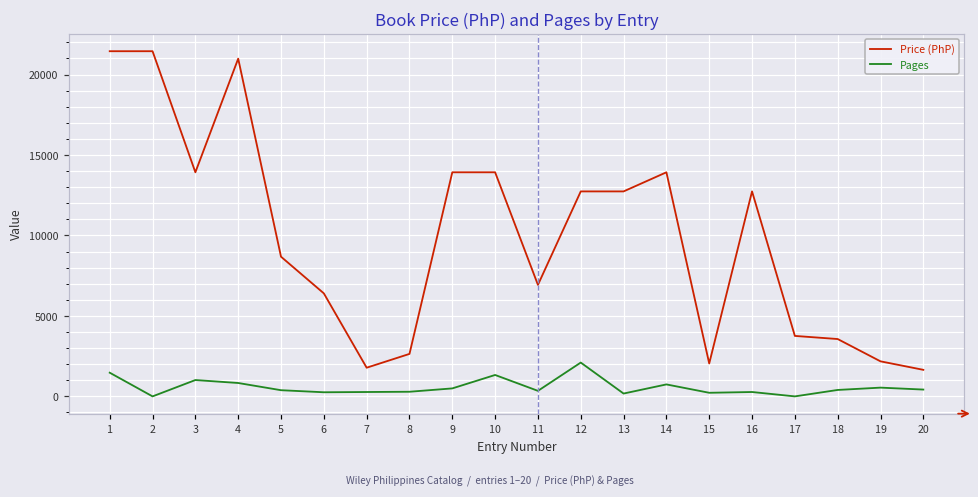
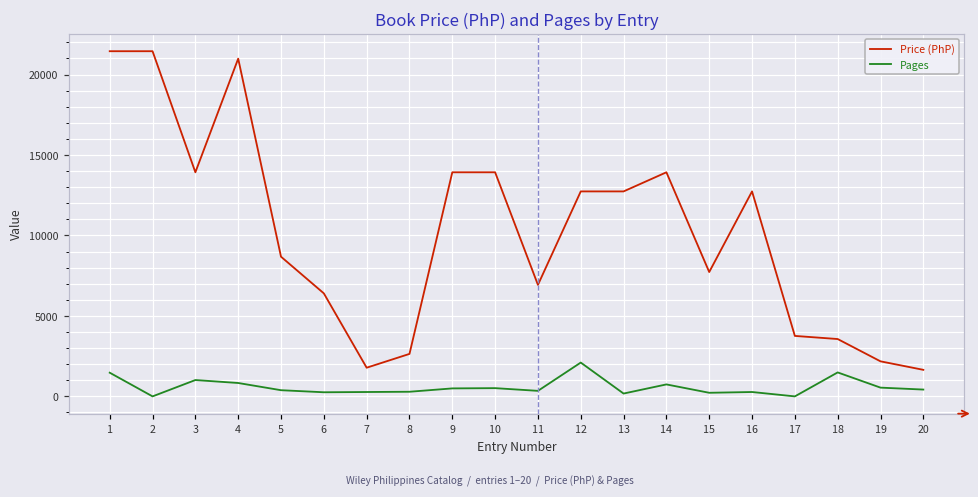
  {
    "Price (PhP)": {
      "1": 21500,
      "2": 21500,
      "3": 13900,
      "4": 21000,
      "5": 8700,
      "6": 6400,
      "7": 1800,
      "8": 2600,
      "9": 13900,
      "10": 13900,
      "11": 6900,
      "12": 12700,
      "13": 12700,
      "14": 13900,
-     "15": 2000,
+     "15": 7700,
      "16": 12700,
      "17": 3800,
      "18": 3600,
      "19": 2200,
      "20": 1700
    },
    "Pages": {
      "1": 1500,
      "2": 0,
      "3": 1000,
      "4": 800,
      "5": 400,
      "6": 300,
      "7": 300,
      "8": 300,
      "9": 500,
-     "10": 1300,
+     "10": 500,
      "11": 300,
      "12": 2100,
      "13": 200,
      "14": 700,
      "15": 200,
      "16": 300,
      "17": 0,
-     "18": 400,
+     "18": 1500,
      "19": 500,
      "20": 400
    }
  }
